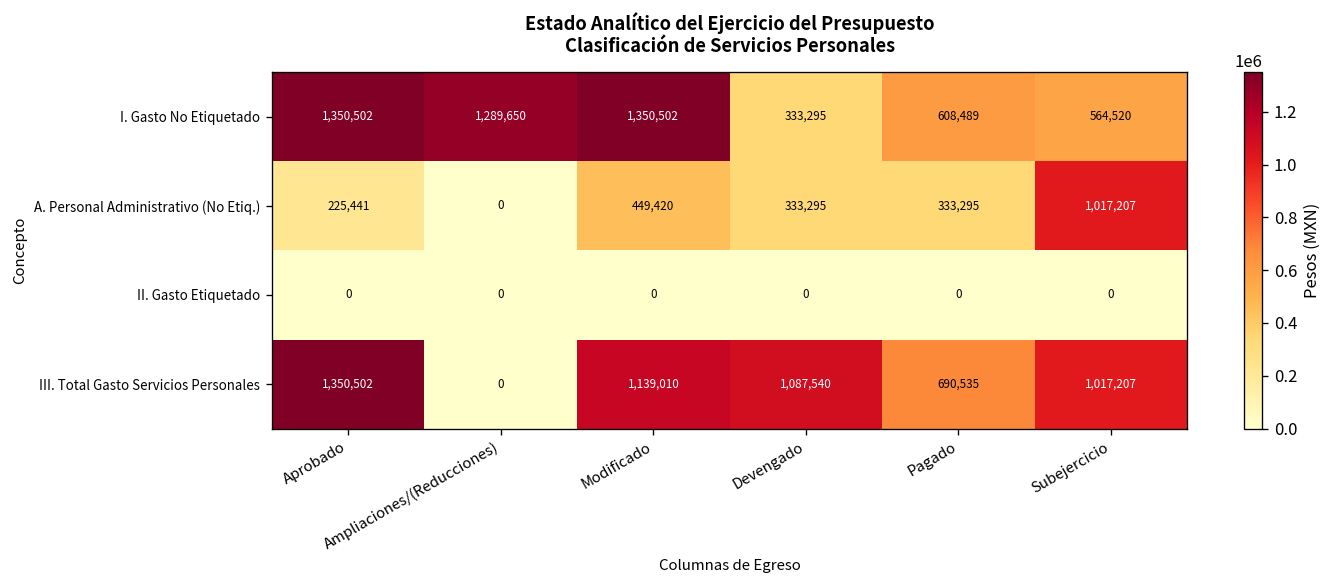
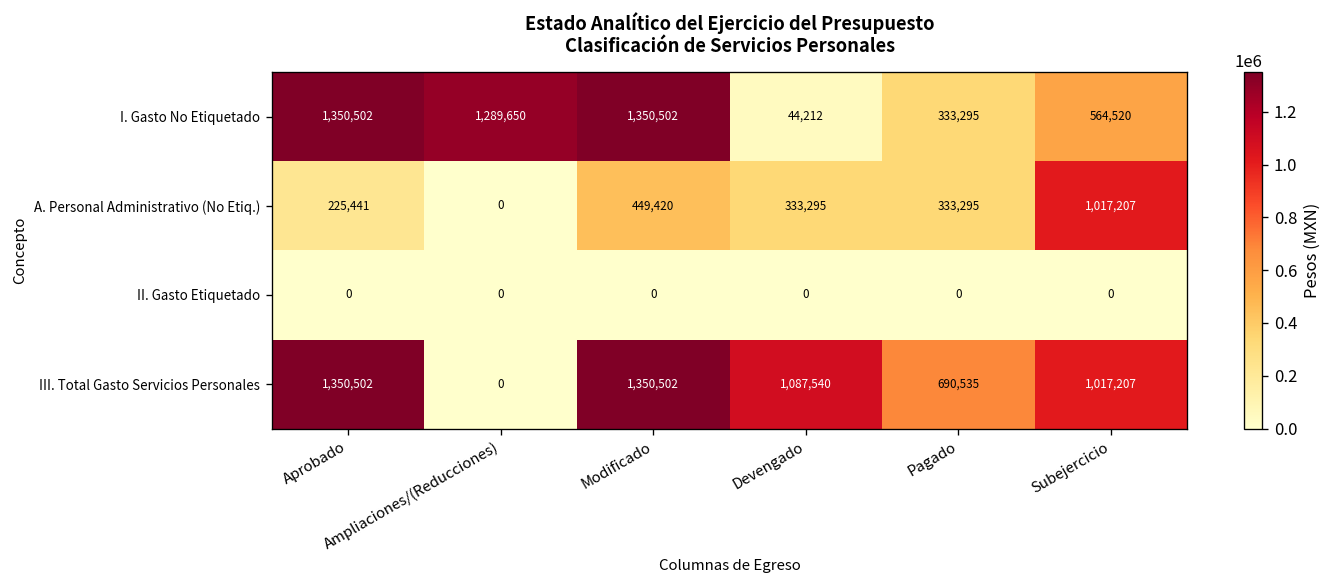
  {
    "I. Gasto No Etiquetado": {
      "Aprobado": "1,350,502",
      "Ampliaciones/(Reducciones)": "1,289,650",
      "Modificado": "1,350,502",
-     "Devengado": "333,295",
-     "Pagado": "608,489",
+     "Devengado": "44,212",
+     "Pagado": "333,295",
      "Subejercicio": "564,520"
    },
    "A. Personal Administrativo (No Etiq.)": {
      "Aprobado": "225,441",
      "Ampliaciones/(Reducciones)": "0",
      "Modificado": "449,420",
      "Devengado": "333,295",
      "Pagado": "333,295",
      "Subejercicio": "1,017,207"
    },
    "II. Gasto Etiquetado": {
      "Aprobado": "0",
      "Ampliaciones/(Reducciones)": "0",
      "Modificado": "0",
      "Devengado": "0",
      "Pagado": "0",
      "Subejercicio": "0"
    },
    "III. Total Gasto Servicios Personales": {
      "Aprobado": "1,350,502",
      "Ampliaciones/(Reducciones)": "0",
-     "Modificado": "1,139,010",
+     "Modificado": "1,350,502",
      "Devengado": "1,087,540",
      "Pagado": "690,535",
      "Subejercicio": "1,017,207"
    }
  }
